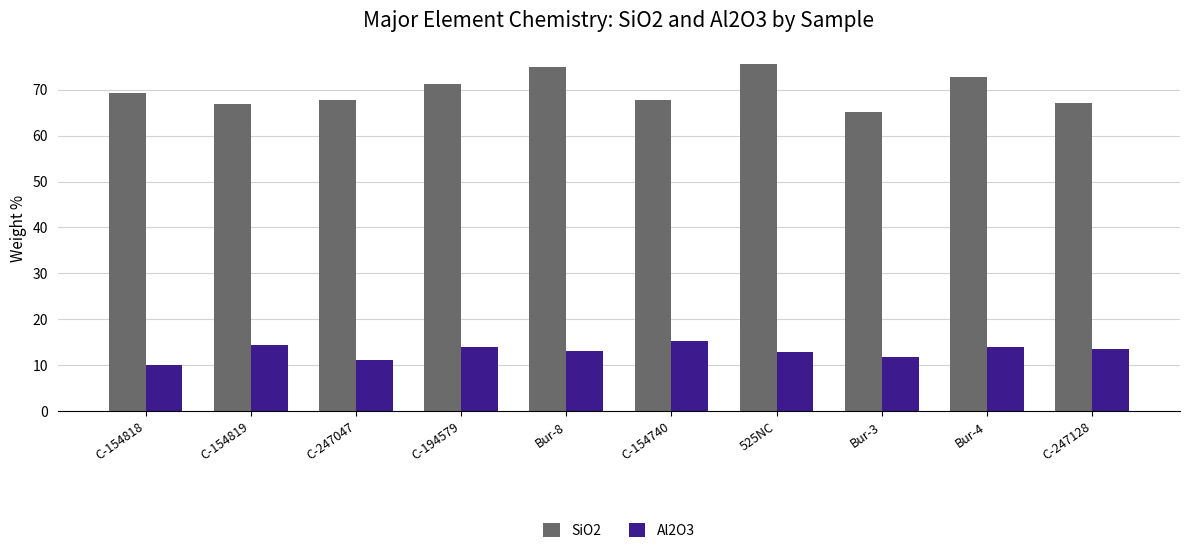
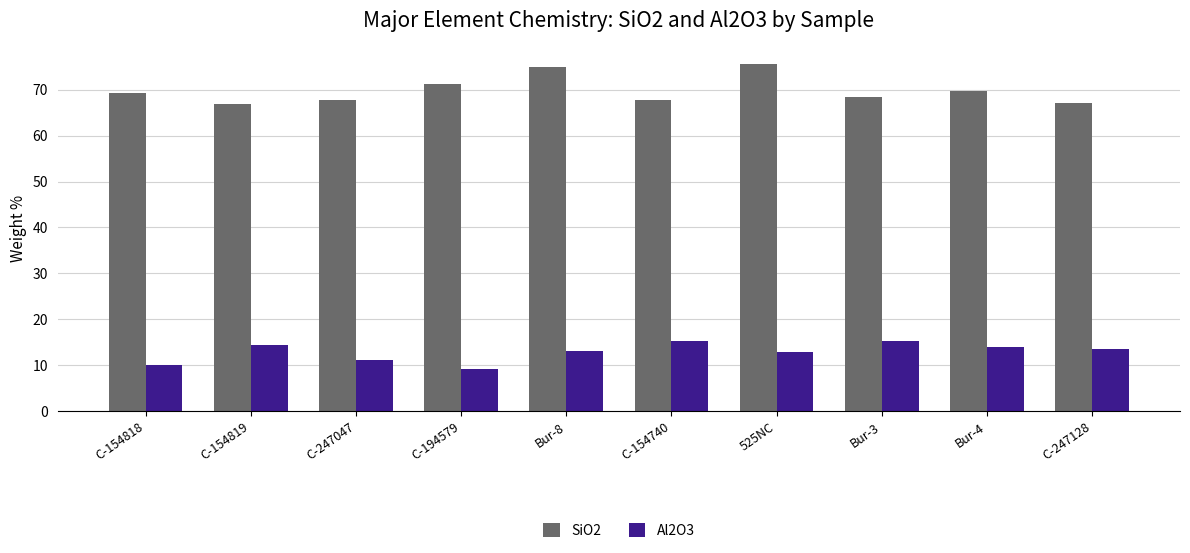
  {
    "SiO2": {
      "C-154818": 69,
      "C-154819": 67,
      "C-247047": 68,
      "C-194579": 71,
      "Bur-8": 75,
      "C-154740": 68,
      "525NC": 76,
-     "Bur-3": 65,
-     "Bur-4": 73,
+     "Bur-3": 68,
+     "Bur-4": 70,
      "C-247128": 67
    },
    "Al2O3": {
      "C-154818": 10,
      "C-154819": 14,
      "C-247047": 11,
-     "C-194579": 14,
+     "C-194579": 9,
      "Bur-8": 13,
      "C-154740": 15,
      "525NC": 13,
-     "Bur-3": 12,
+     "Bur-3": 15,
      "Bur-4": 14,
      "C-247128": 14
    }
  }
